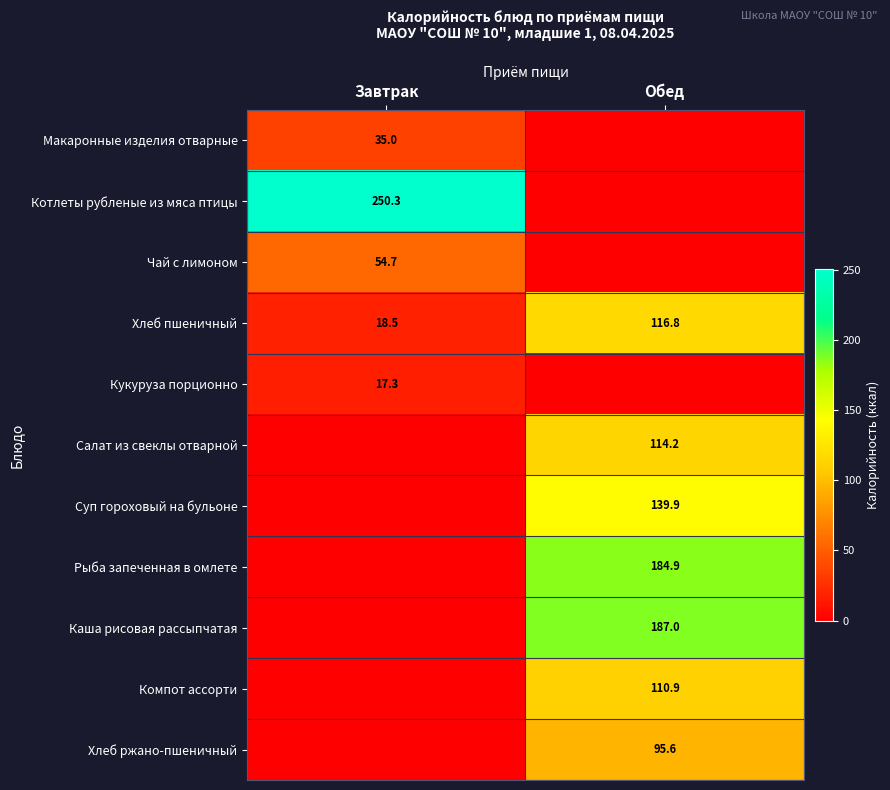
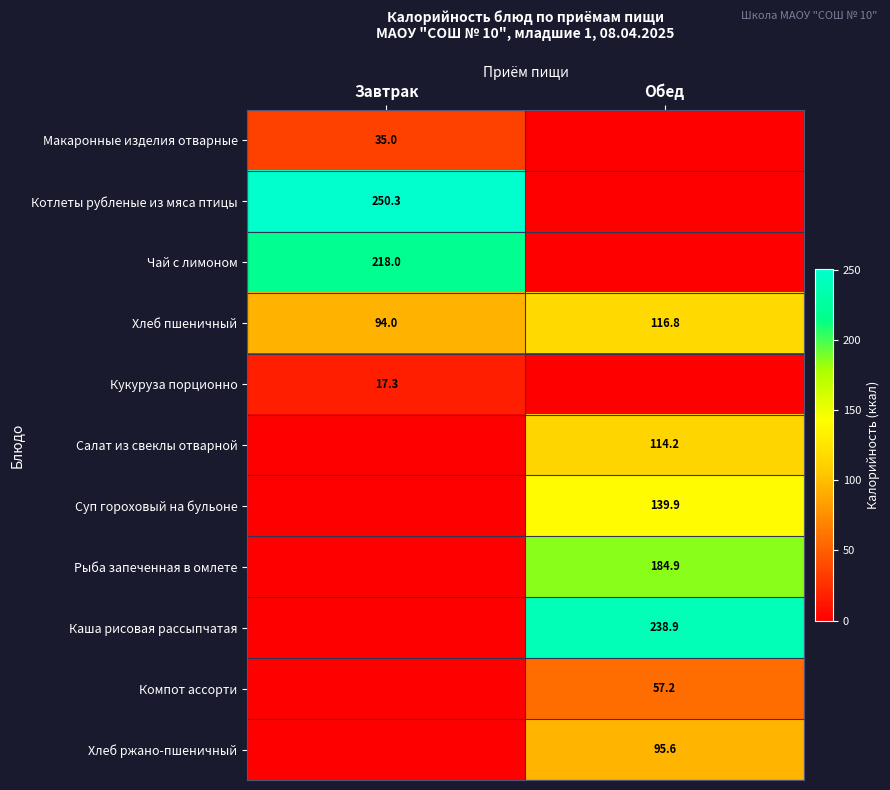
  {
    "Макаронные изделия отварные": {
      "Завтрак": 35.0
    },
    "Котлеты рубленые из мяса птицы": {
      "Завтрак": 250.3
    },
    "Чай с лимоном": {
-     "Завтрак": 54.7
+     "Завтрак": 218.0
    },
    "Хлеб пшеничный": {
-     "Завтрак": 18.5,
+     "Завтрак": 94.0,
      "Обед": 116.8
    },
    "Кукуруза порционно": {
      "Завтрак": 17.3
    },
    "Салат из свеклы отварной": {
      "Обед": 114.2
    },
    "Суп гороховый на бульоне": {
      "Обед": 139.9
    },
    "Рыба запеченная в омлете": {
      "Обед": 184.9
    },
    "Каша рисовая рассыпчатая": {
-     "Обед": 187.0
+     "Обед": 238.9
    },
    "Компот ассорти": {
-     "Обед": 110.9
+     "Обед": 57.2
    },
    "Хлеб ржано-пшеничный": {
      "Обед": 95.6
    }
  }
